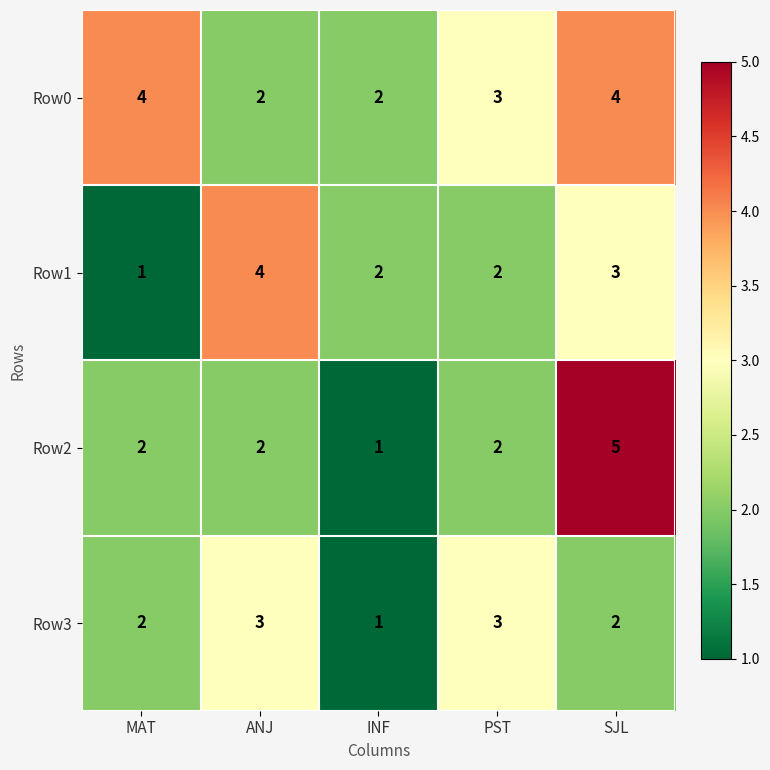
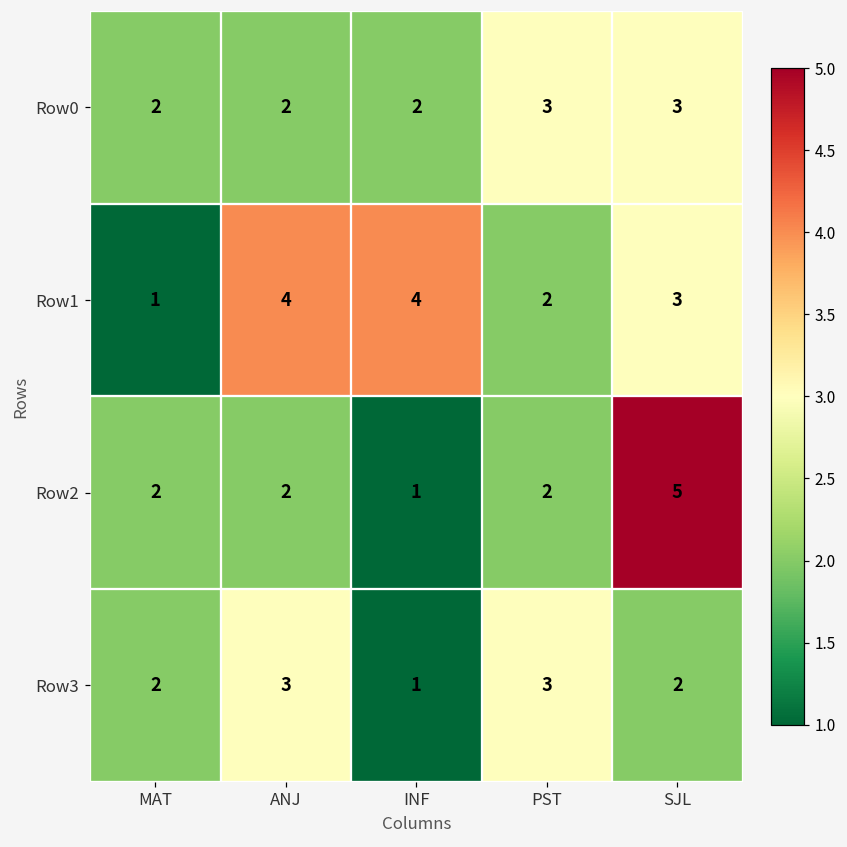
  {
    "Row0": {
-     "MAT": 4,
+     "MAT": 2,
      "ANJ": 2,
      "INF": 2,
      "PST": 3,
-     "SJL": 4
+     "SJL": 3
    },
    "Row1": {
      "MAT": 1,
      "ANJ": 4,
-     "INF": 2,
+     "INF": 4,
      "PST": 2,
      "SJL": 3
    },
    "Row2": {
      "MAT": 2,
      "ANJ": 2,
      "INF": 1,
      "PST": 2,
      "SJL": 5
    },
    "Row3": {
      "MAT": 2,
      "ANJ": 3,
      "INF": 1,
      "PST": 3,
      "SJL": 2
    }
  }
